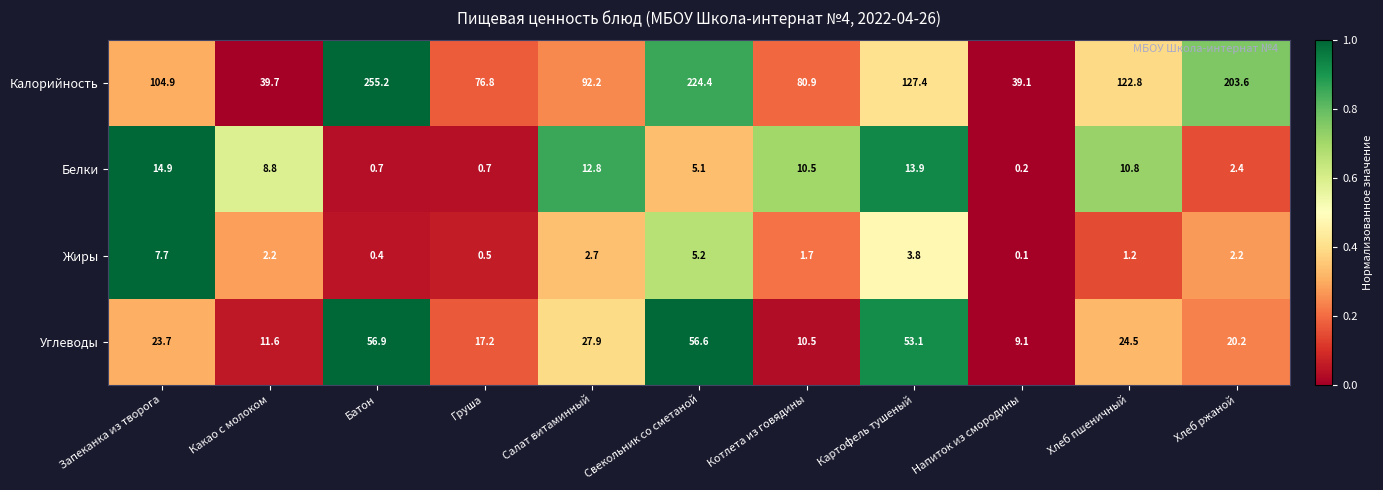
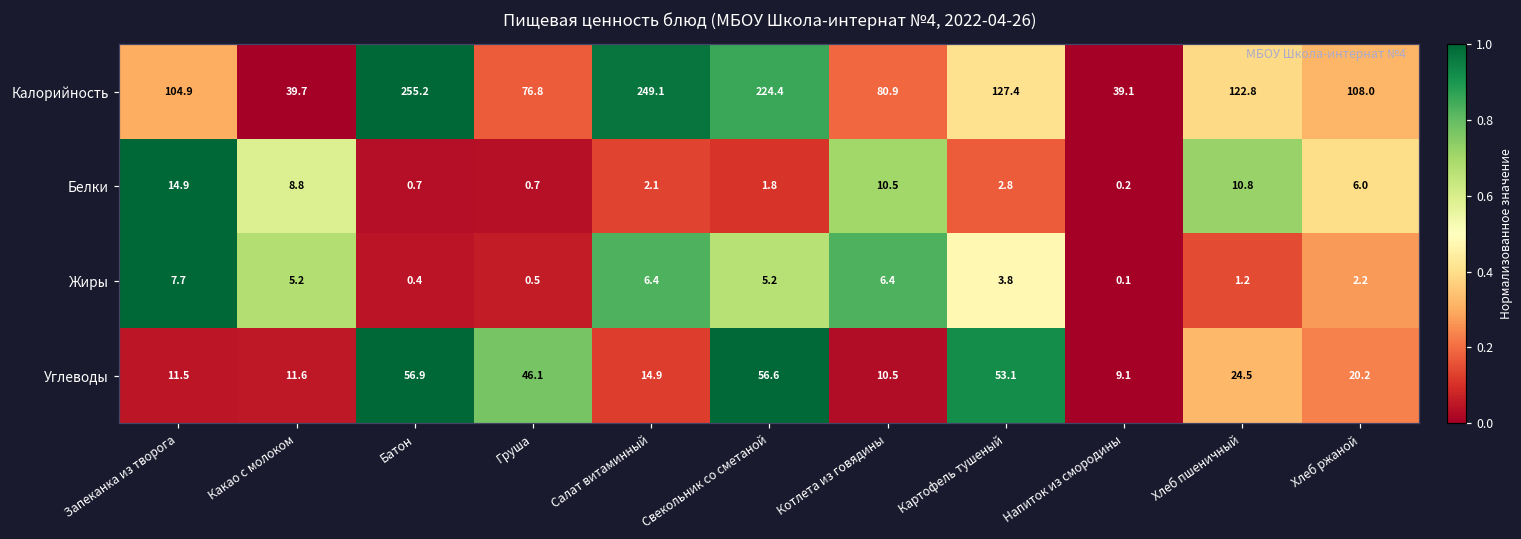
  {
    "Калорийность": {
      "Запеканка из творога": 104.9,
      "Какао с молоком": 39.7,
      "Батон": 255.2,
      "Груша": 76.8,
-     "Салат витаминный": 92.2,
+     "Салат витаминный": 249.1,
      "Свекольник со сметаной": 224.4,
      "Котлета из говядины": 80.9,
      "Картофель тушеный": 127.4,
      "Напиток из смородины": 39.1,
      "Хлеб пшеничный": 122.8,
-     "Хлеб ржаной": 203.6
+     "Хлеб ржаной": 108.0
    },
    "Белки": {
      "Запеканка из творога": 14.9,
      "Какао с молоком": 8.8,
      "Батон": 0.7,
      "Груша": 0.7,
-     "Салат витаминный": 12.8,
-     "Свекольник со сметаной": 5.1,
+     "Салат витаминный": 2.1,
+     "Свекольник со сметаной": 1.8,
      "Котлета из говядины": 10.5,
-     "Картофель тушеный": 13.9,
+     "Картофель тушеный": 2.8,
      "Напиток из смородины": 0.2,
      "Хлеб пшеничный": 10.8,
-     "Хлеб ржаной": 2.4
+     "Хлеб ржаной": 6.0
    },
    "Жиры": {
      "Запеканка из творога": 7.7,
-     "Какао с молоком": 2.2,
+     "Какао с молоком": 5.2,
      "Батон": 0.4,
      "Груша": 0.5,
-     "Салат витаминный": 2.7,
+     "Салат витаминный": 6.4,
      "Свекольник со сметаной": 5.2,
-     "Котлета из говядины": 1.7,
+     "Котлета из говядины": 6.4,
      "Картофель тушеный": 3.8,
      "Напиток из смородины": 0.1,
      "Хлеб пшеничный": 1.2,
      "Хлеб ржаной": 2.2
    },
    "Углеводы": {
-     "Запеканка из творога": 23.7,
+     "Запеканка из творога": 11.5,
      "Какао с молоком": 11.6,
      "Батон": 56.9,
-     "Груша": 17.2,
-     "Салат витаминный": 27.9,
+     "Груша": 46.1,
+     "Салат витаминный": 14.9,
      "Свекольник со сметаной": 56.6,
      "Котлета из говядины": 10.5,
      "Картофель тушеный": 53.1,
      "Напиток из смородины": 9.1,
      "Хлеб пшеничный": 24.5,
      "Хлеб ржаной": 20.2
    }
  }
